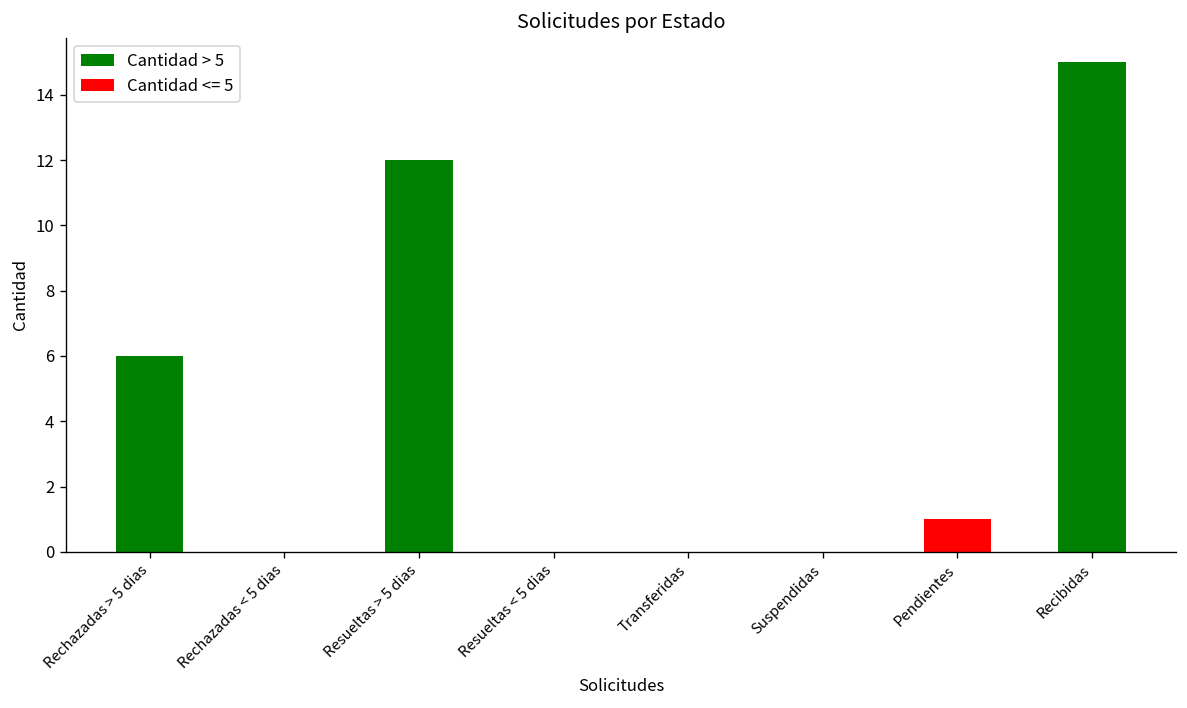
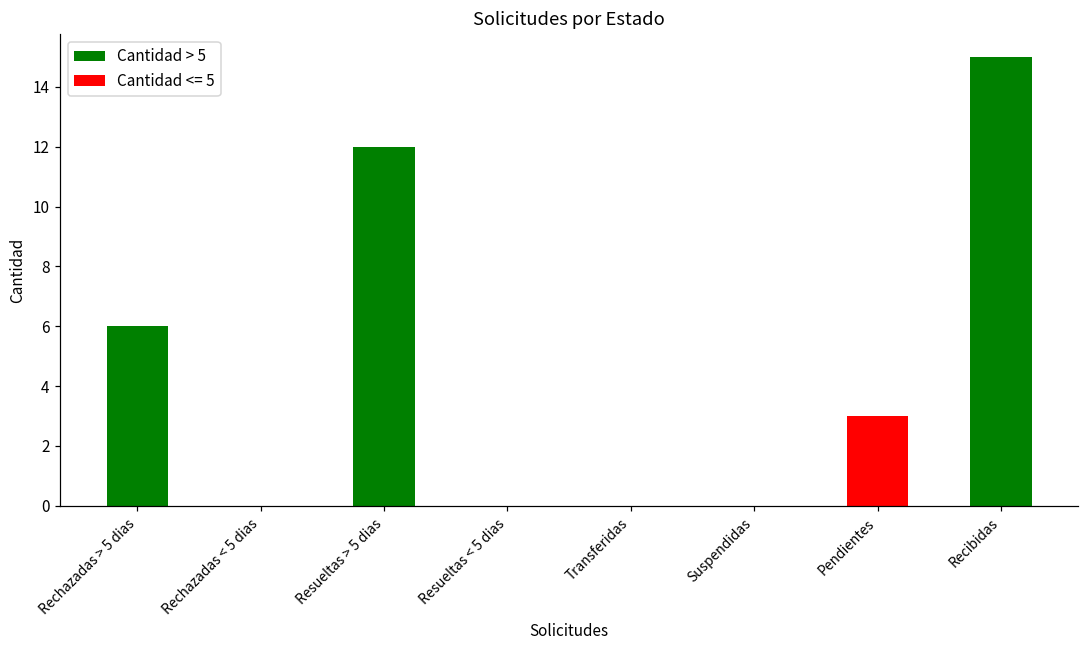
  {
    "Rechazadas > 5 dias": 6,
    "Rechazadas < 5 dias": 0,
    "Resueltas > 5 dias": 12,
    "Resueltas < 5 dias": 0,
    "Transferidas": 0,
    "Suspendidas": 0,
-   "Pendientes": 1,
+   "Pendientes": 3,
    "Recibidas": 15
  }
